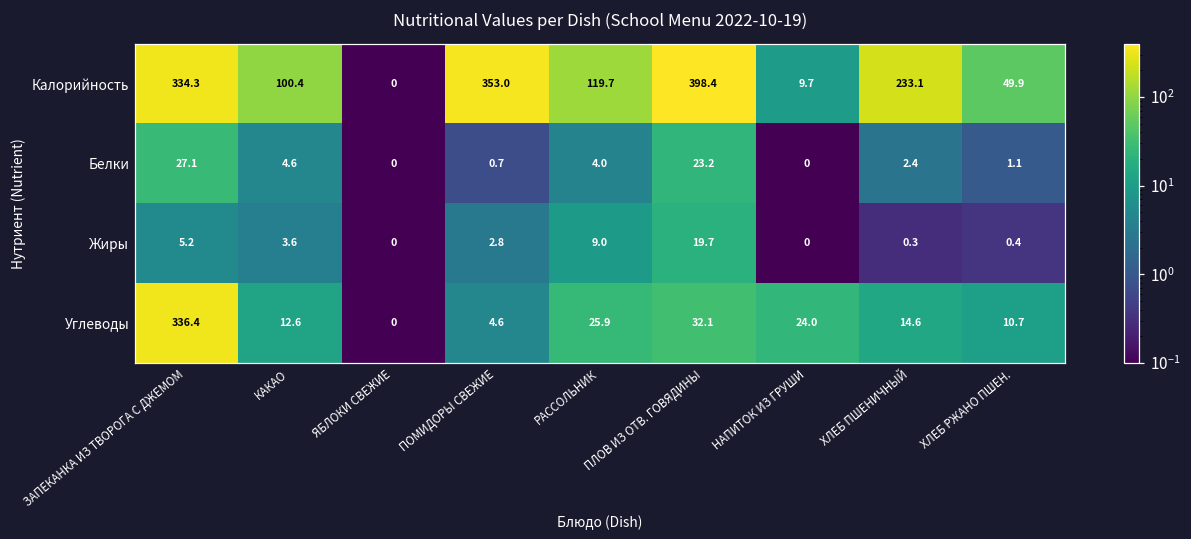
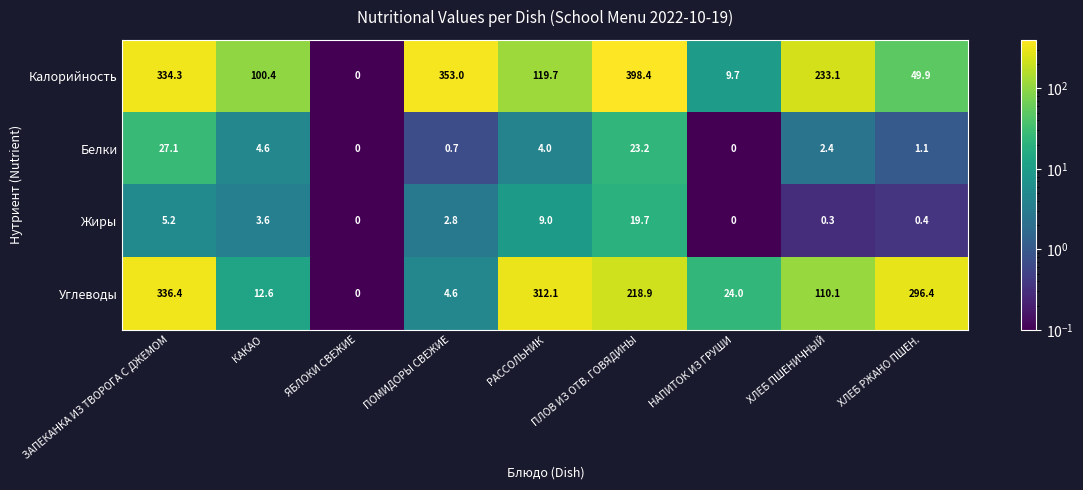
  {
    "Калорийность": {
      "ЗАПЕКАНКА ИЗ ТВОРОГА С ДЖЕМОМ": 334.3,
      "КАКАО": 100.4,
      "ЯБЛОКИ СВЕЖИЕ": 0,
      "ПОМИДОРЫ СВЕЖИЕ": 353.0,
      "РАССОЛЬНИК": 119.7,
      "ПЛОВ ИЗ ОТВ. ГОВЯДИНЫ": 398.4,
      "НАПИТОК ИЗ ГРУШИ": 9.7,
      "ХЛЕБ ПШЕНИЧНЫЙ": 233.1,
      "ХЛЕБ РЖАНО ПШЕН.": 49.9
    },
    "Белки": {
      "ЗАПЕКАНКА ИЗ ТВОРОГА С ДЖЕМОМ": 27.1,
      "КАКАО": 4.6,
      "ЯБЛОКИ СВЕЖИЕ": 0,
      "ПОМИДОРЫ СВЕЖИЕ": 0.7,
      "РАССОЛЬНИК": 4.0,
      "ПЛОВ ИЗ ОТВ. ГОВЯДИНЫ": 23.2,
      "НАПИТОК ИЗ ГРУШИ": 0,
      "ХЛЕБ ПШЕНИЧНЫЙ": 2.4,
      "ХЛЕБ РЖАНО ПШЕН.": 1.1
    },
    "Жиры": {
      "ЗАПЕКАНКА ИЗ ТВОРОГА С ДЖЕМОМ": 5.2,
      "КАКАО": 3.6,
      "ЯБЛОКИ СВЕЖИЕ": 0,
      "ПОМИДОРЫ СВЕЖИЕ": 2.8,
      "РАССОЛЬНИК": 9.0,
      "ПЛОВ ИЗ ОТВ. ГОВЯДИНЫ": 19.7,
      "НАПИТОК ИЗ ГРУШИ": 0,
      "ХЛЕБ ПШЕНИЧНЫЙ": 0.3,
      "ХЛЕБ РЖАНО ПШЕН.": 0.4
    },
    "Углеводы": {
      "ЗАПЕКАНКА ИЗ ТВОРОГА С ДЖЕМОМ": 336.4,
      "КАКАО": 12.6,
      "ЯБЛОКИ СВЕЖИЕ": 0,
      "ПОМИДОРЫ СВЕЖИЕ": 4.6,
-     "РАССОЛЬНИК": 25.9,
-     "ПЛОВ ИЗ ОТВ. ГОВЯДИНЫ": 32.1,
+     "РАССОЛЬНИК": 312.1,
+     "ПЛОВ ИЗ ОТВ. ГОВЯДИНЫ": 218.9,
      "НАПИТОК ИЗ ГРУШИ": 24.0,
-     "ХЛЕБ ПШЕНИЧНЫЙ": 14.6,
-     "ХЛЕБ РЖАНО ПШЕН.": 10.7
+     "ХЛЕБ ПШЕНИЧНЫЙ": 110.1,
+     "ХЛЕБ РЖАНО ПШЕН.": 296.4
    }
  }
